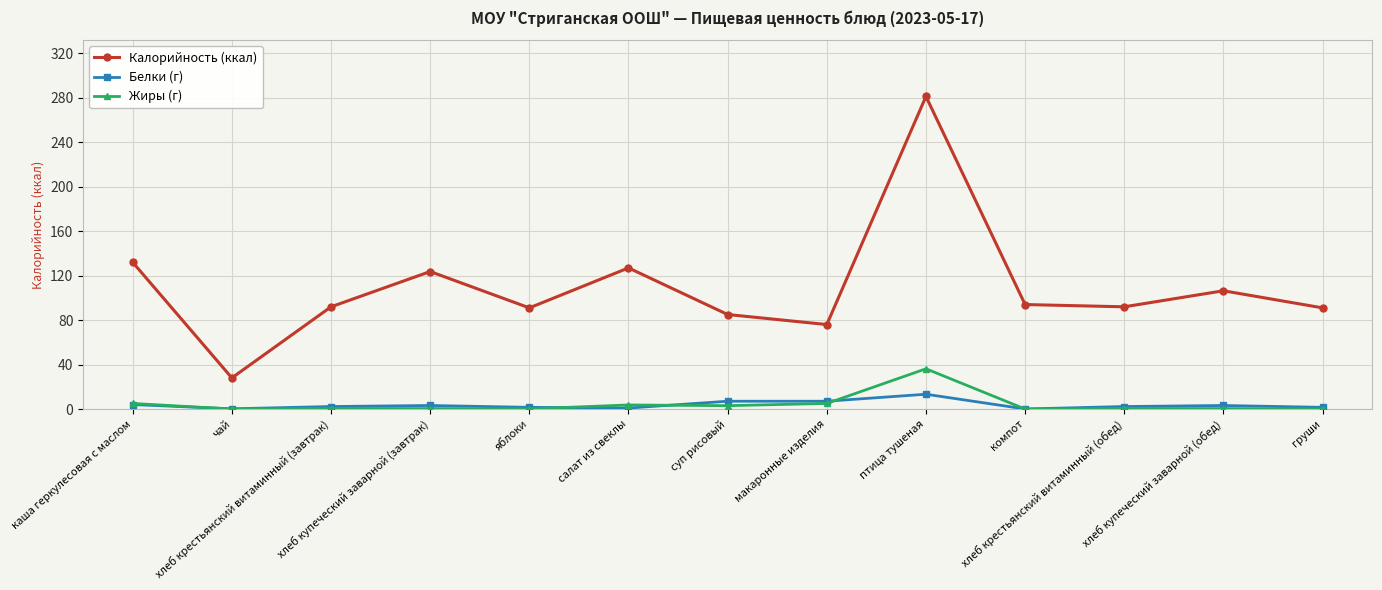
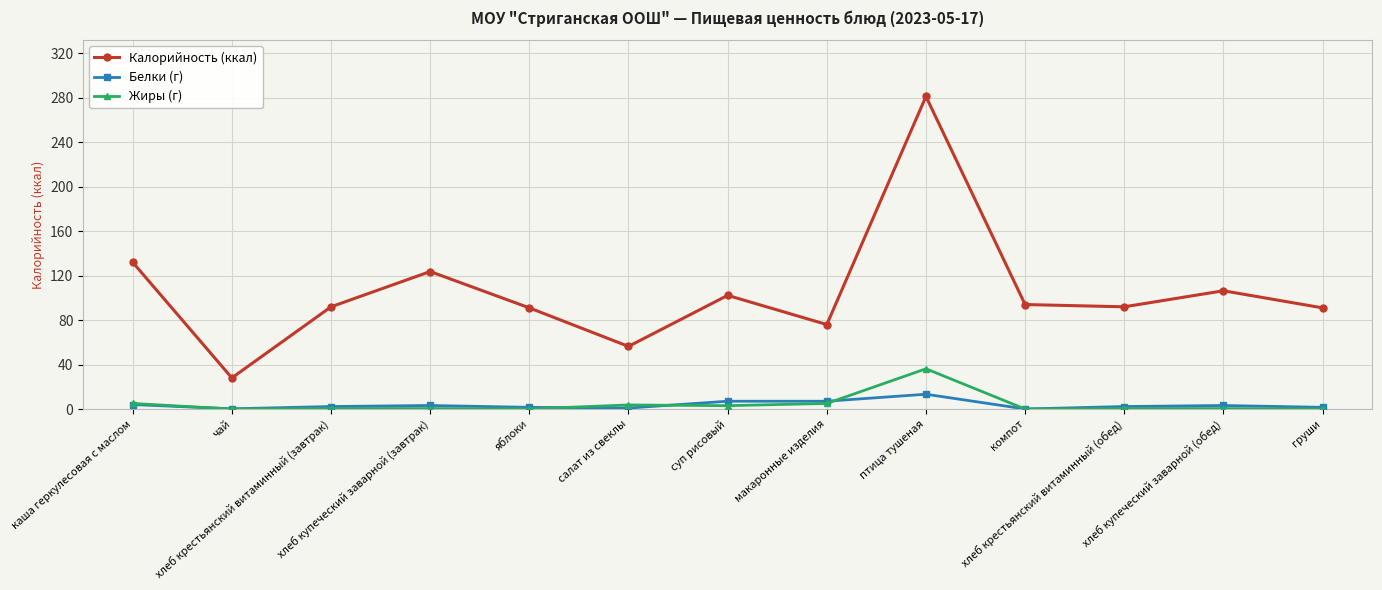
  {
    "Калорийность (ккал)": {
      "каша геркулесовая с маслом": 132,
      "чай": 28,
      "хлеб крестьянский витаминный (завтрак)": 92,
      "хлеб купеческий заварной (завтрак)": 124,
      "яблоки": 91,
-     "салат из свеклы": 127,
-     "суп рисовый": 85,
+     "салат из свеклы": 56,
+     "суп рисовый": 102,
      "макаронные изделия": 76,
      "птица тушеная": 281,
      "компот": 94,
      "хлеб крестьянский витаминный (обед)": 92,
      "хлеб купеческий заварной (обед)": 106,
      "груши": 91
    },
    "Белки (г)": {
      "хлеб купеческий заварной (завтрак)": 3,
      "салат из свеклы": 1,
      "суп рисовый": 7,
      "птица тушеная": 13,
      "хлеб купеческий заварной (обед)": 3
    },
    "Жиры (г)": {
      "хлеб купеческий заварной (завтрак)": 0,
      "салат из свеклы": 4,
      "суп рисовый": 3,
      "птица тушеная": 36,
      "хлеб купеческий заварной (обед)": 0
    }
  }
